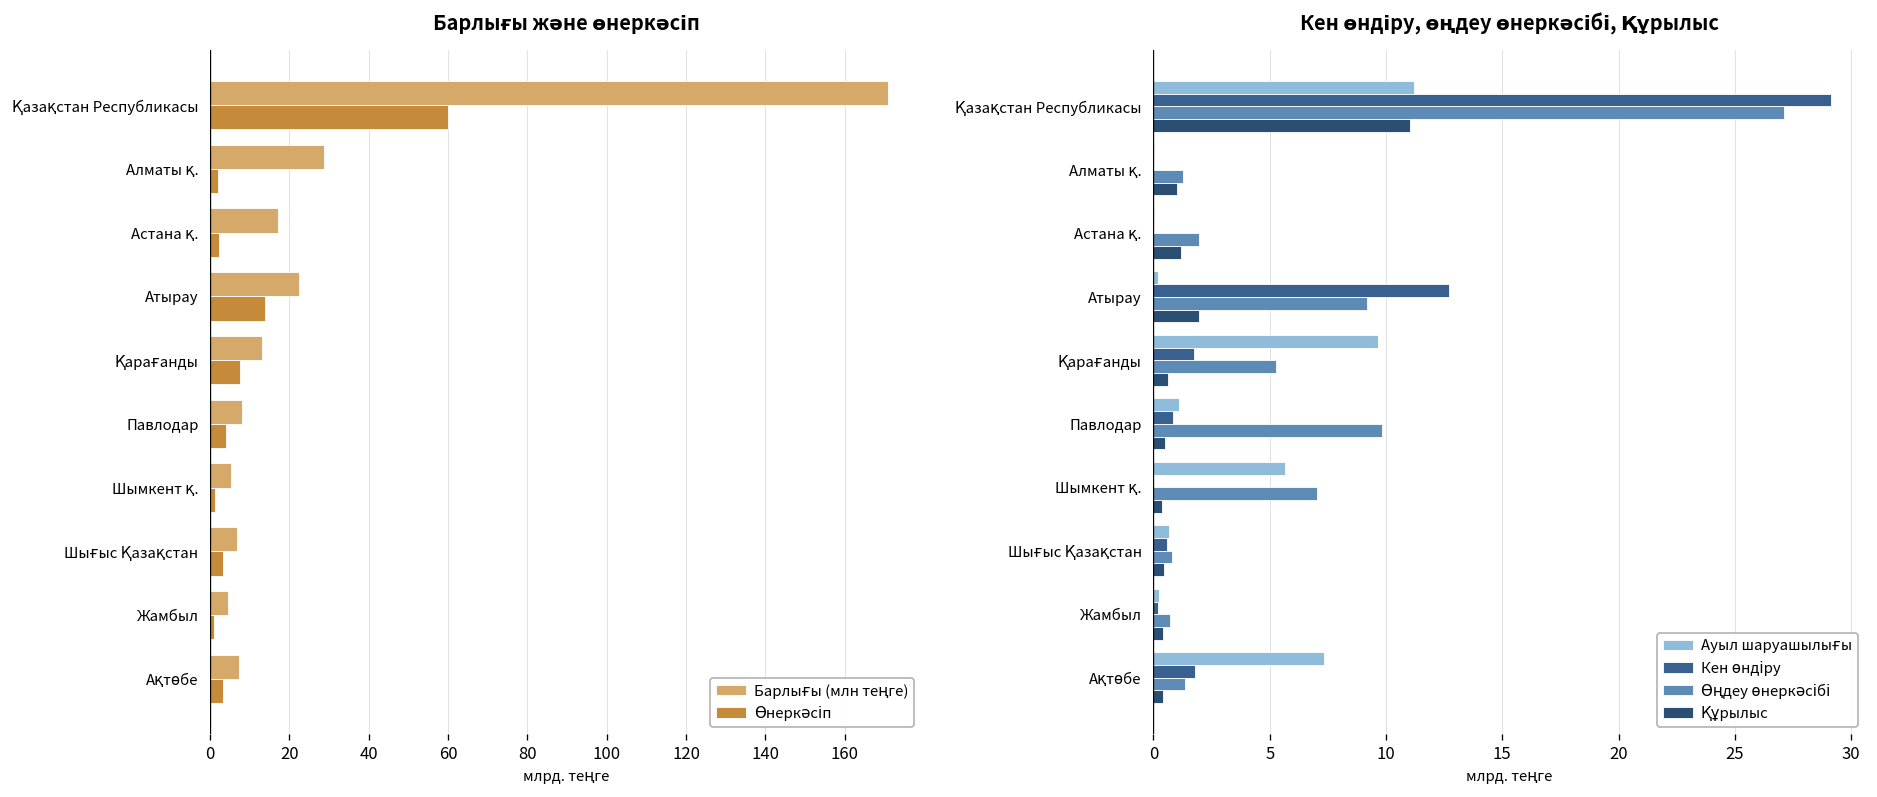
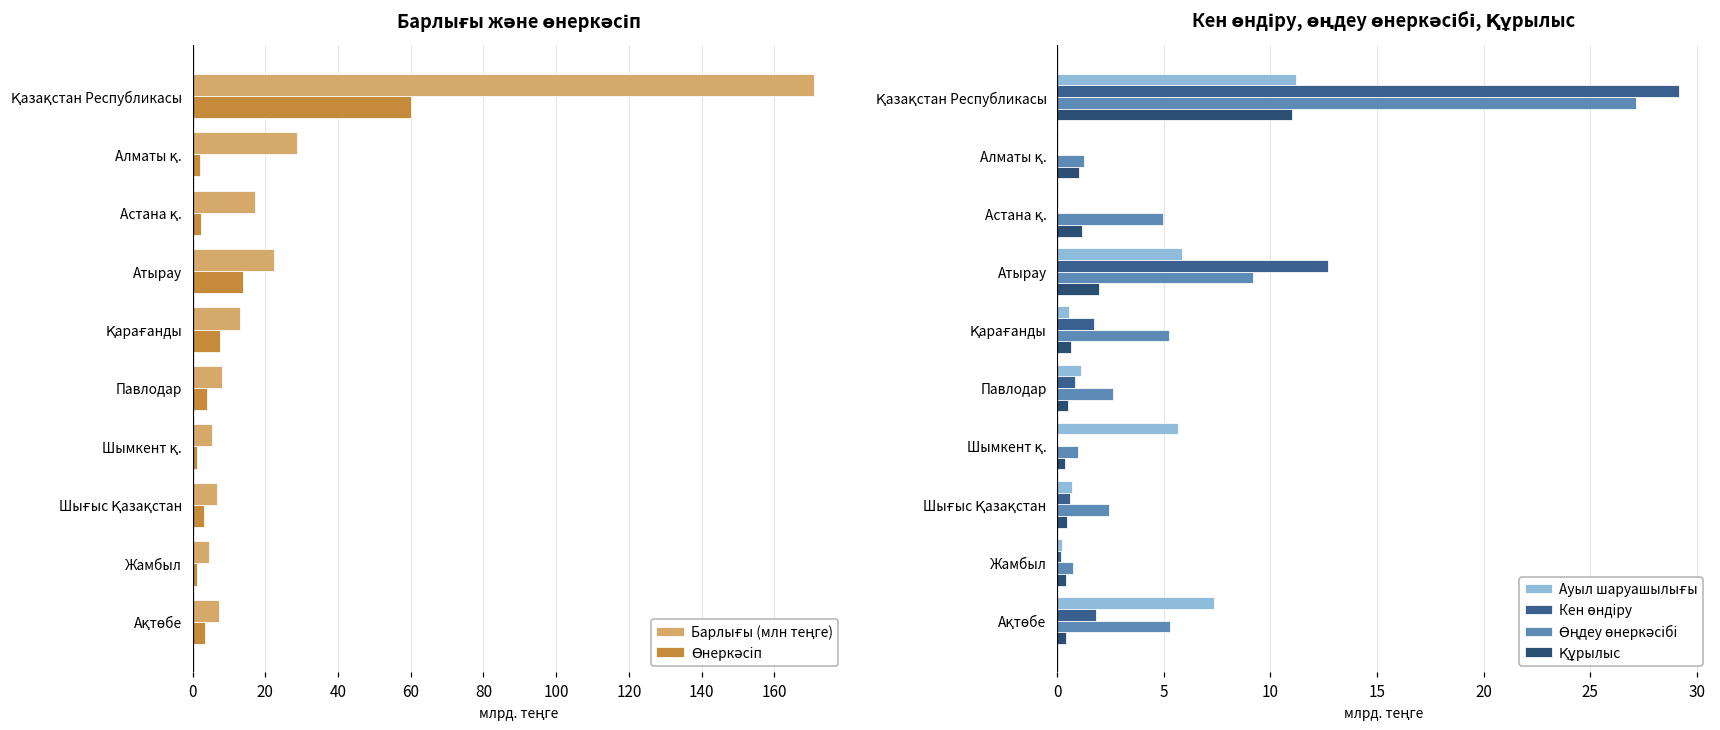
  {
    "Кен өндіру, өңдеу өнеркәсібі, Құрылыс": {
      "Ауыл шаруашылығы": {
        "Қазақстан Республикасы": 11.2,
-       "Атырау": 0.2,
-       "Қарағанды": 9.6,
+       "Атырау": 5.9,
+       "Қарағанды": 0.6,
        "Павлодар": 1.1,
        "Шымкент қ.": 5.7,
        "Шығыс Қазақстан": 0.7,
        "Жамбыл": 0.2,
        "Ақтөбе": 7.3
      },
      "Өңдеу өнеркәсібі": {
        "Қазақстан Республикасы": 27.1,
        "Алматы қ.": 1.3,
-       "Астана қ.": 2.0,
+       "Астана қ.": 5.0,
        "Атырау": 9.2,
        "Қарағанды": 5.2,
-       "Павлодар": 9.8,
-       "Шымкент қ.": 7.0,
-       "Шығыс Қазақстан": 0.8,
+       "Павлодар": 2.6,
+       "Шымкент қ.": 1.0,
+       "Шығыс Қазақстан": 2.4,
        "Жамбыл": 0.7,
-       "Ақтөбе": 1.3
+       "Ақтөбе": 5.3
      }
    }
  }
